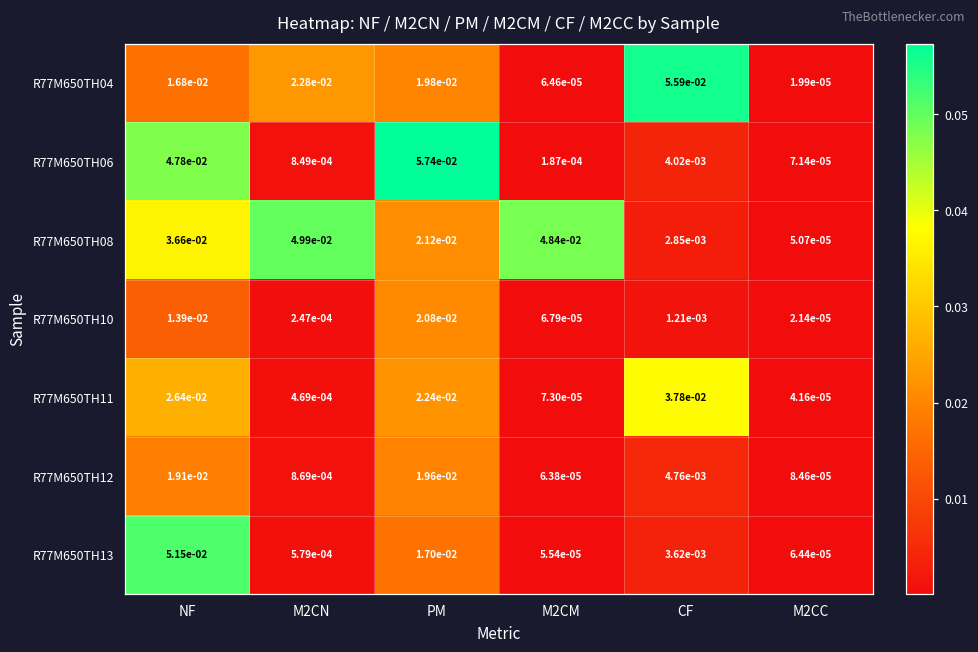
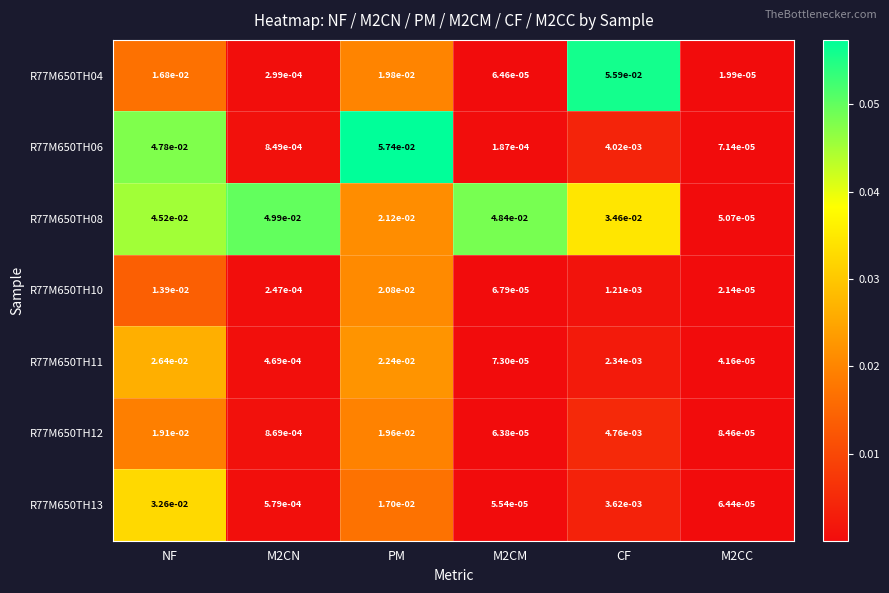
  {
    "R77M650TH04": {
      "NF": "1.68e-02",
-     "M2CN": "2.28e-02",
+     "M2CN": "2.99e-04",
      "PM": "1.98e-02",
      "M2CM": "6.46e-05",
      "CF": "5.59e-02",
      "M2CC": "1.99e-05"
    },
    "R77M650TH06": {
      "NF": "4.78e-02",
      "M2CN": "8.49e-04",
      "PM": "5.74e-02",
      "M2CM": "1.87e-04",
      "CF": "4.02e-03",
      "M2CC": "7.14e-05"
    },
    "R77M650TH08": {
-     "NF": "3.66e-02",
+     "NF": "4.52e-02",
      "M2CN": "4.99e-02",
      "PM": "2.12e-02",
      "M2CM": "4.84e-02",
-     "CF": "2.85e-03",
+     "CF": "3.46e-02",
      "M2CC": "5.07e-05"
    },
    "R77M650TH10": {
      "NF": "1.39e-02",
      "M2CN": "2.47e-04",
      "PM": "2.08e-02",
      "M2CM": "6.79e-05",
      "CF": "1.21e-03",
      "M2CC": "2.14e-05"
    },
    "R77M650TH11": {
      "NF": "2.64e-02",
      "M2CN": "4.69e-04",
      "PM": "2.24e-02",
      "M2CM": "7.30e-05",
-     "CF": "3.78e-02",
+     "CF": "2.34e-03",
      "M2CC": "4.16e-05"
    },
    "R77M650TH12": {
      "NF": "1.91e-02",
      "M2CN": "8.69e-04",
      "PM": "1.96e-02",
      "M2CM": "6.38e-05",
      "CF": "4.76e-03",
      "M2CC": "8.46e-05"
    },
    "R77M650TH13": {
-     "NF": "5.15e-02",
+     "NF": "3.26e-02",
      "M2CN": "5.79e-04",
      "PM": "1.70e-02",
      "M2CM": "5.54e-05",
      "CF": "3.62e-03",
      "M2CC": "6.44e-05"
    }
  }
